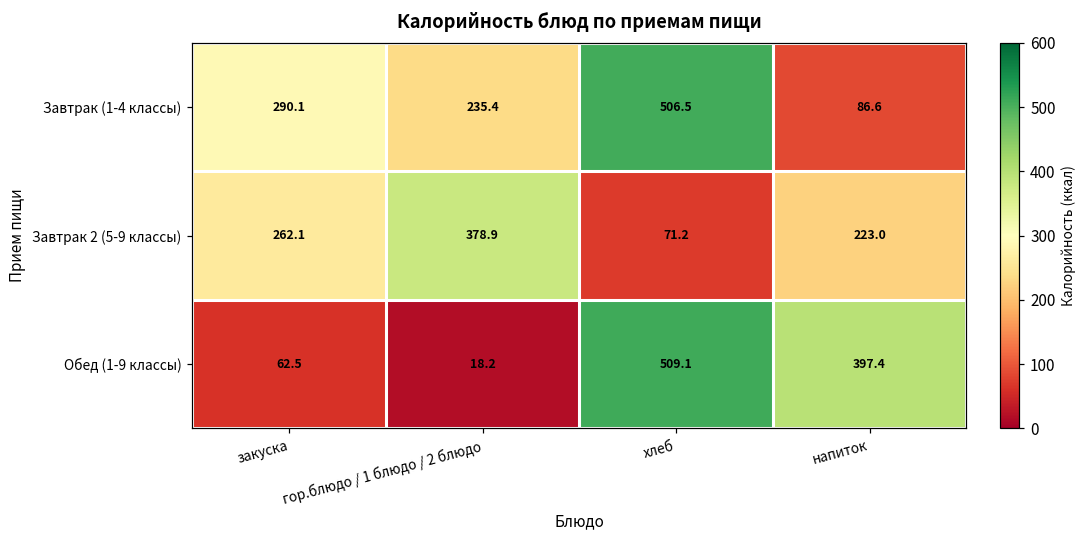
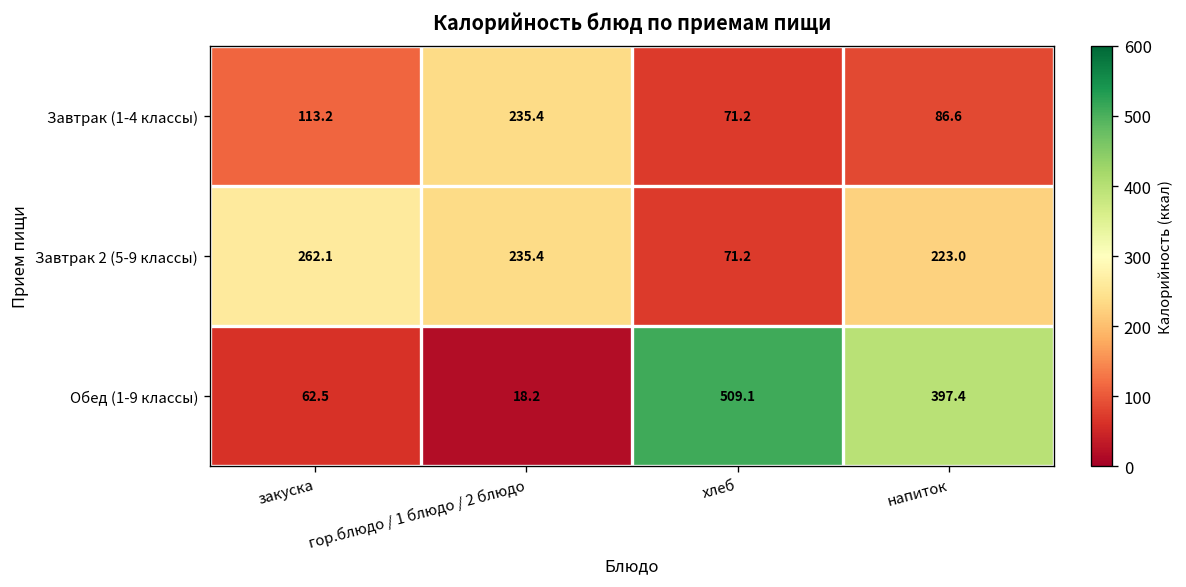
  {
    "Завтрак (1-4 классы)": {
-     "закуска": 290.1,
+     "закуска": 113.2,
      "гор.блюдо / 1 блюдо / 2 блюдо": 235.4,
-     "хлеб": 506.5,
+     "хлеб": 71.2,
      "напиток": 86.6
    },
    "Завтрак 2 (5-9 классы)": {
      "закуска": 262.1,
-     "гор.блюдо / 1 блюдо / 2 блюдо": 378.9,
+     "гор.блюдо / 1 блюдо / 2 блюдо": 235.4,
      "хлеб": 71.2,
      "напиток": 223.0
    },
    "Обед (1-9 классы)": {
      "закуска": 62.5,
      "гор.блюдо / 1 блюдо / 2 блюдо": 18.2,
      "хлеб": 509.1,
      "напиток": 397.4
    }
  }
